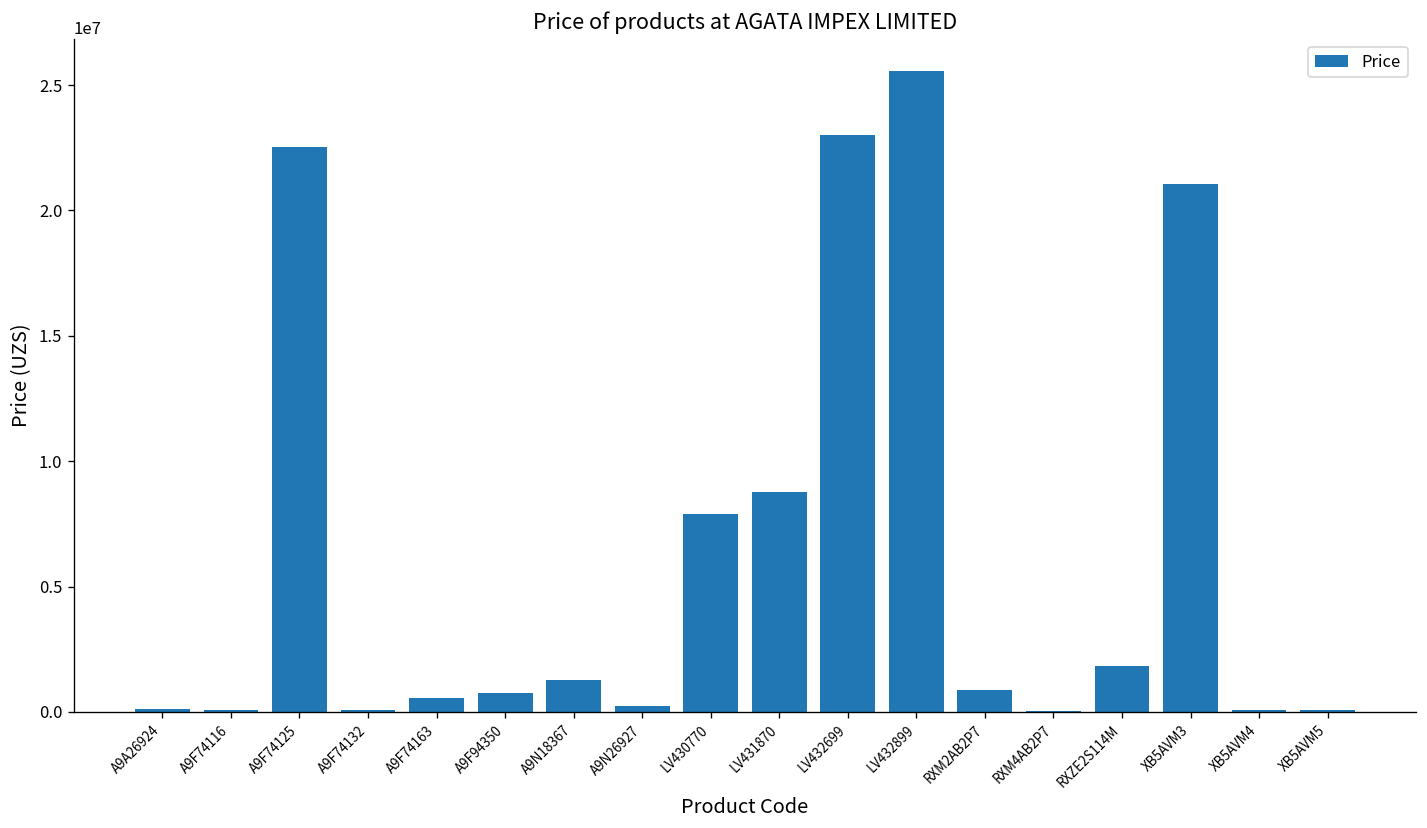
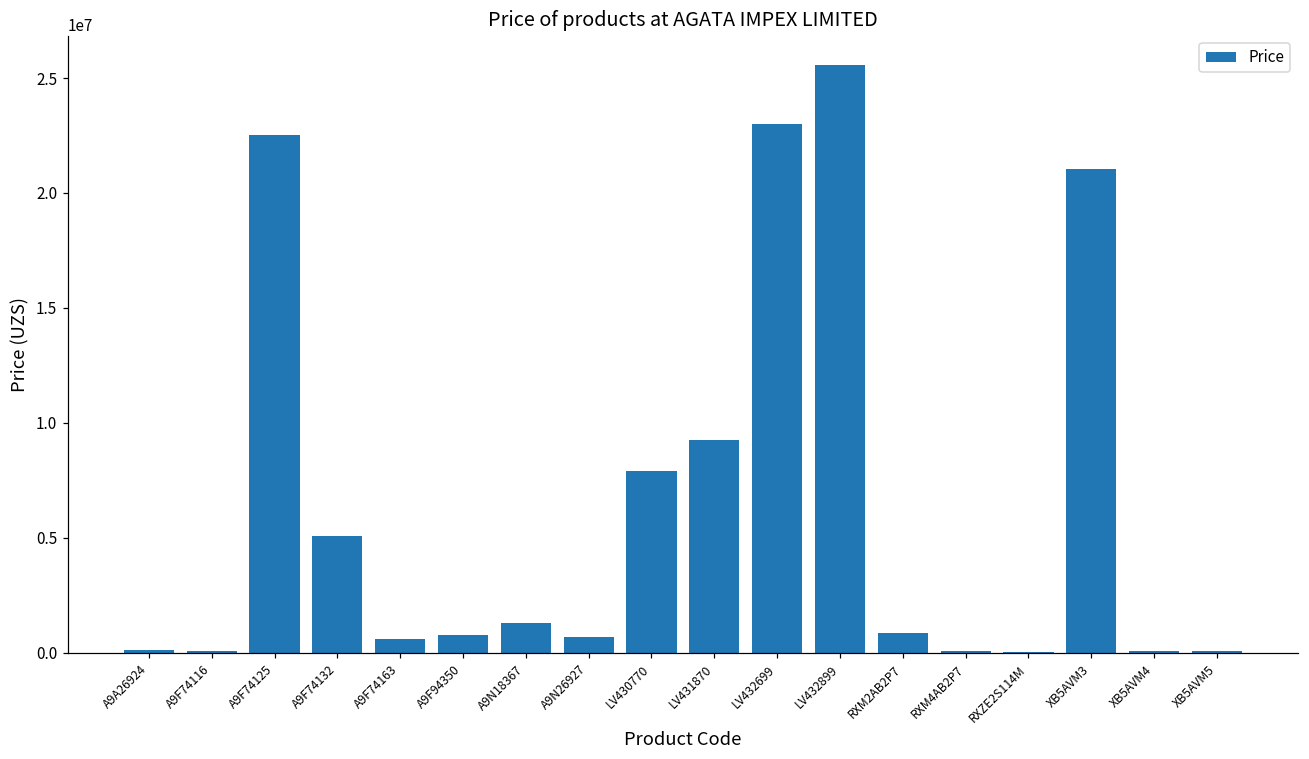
  {
    "A9A26924": 100000,
    "A9F74125": 22500000,
-   "A9F74132": 100000,
+   "A9F74132": 5100000,
    "A9F74163": 600000,
    "A9F94350": 800000,
    "A9N18367": 1300000,
-   "A9N26927": 200000,
+   "A9N26927": 700000,
    "LV430770": 7900000,
-   "LV431870": 8800000,
+   "LV431870": 9200000,
    "LV432699": 23000000,
    "LV432899": 25600000,
    "RXM2AB2P7": 900000,
-   "RXZE2S114M": 1800000,
+   "RXZE2S114M": 0,
    "XB5AVM3": 21000000
  }
